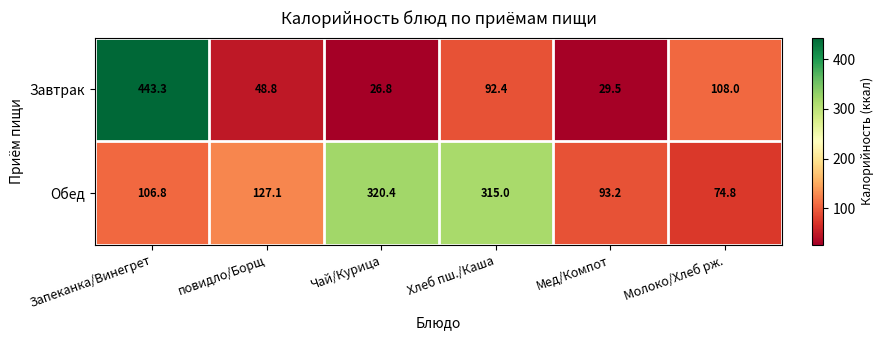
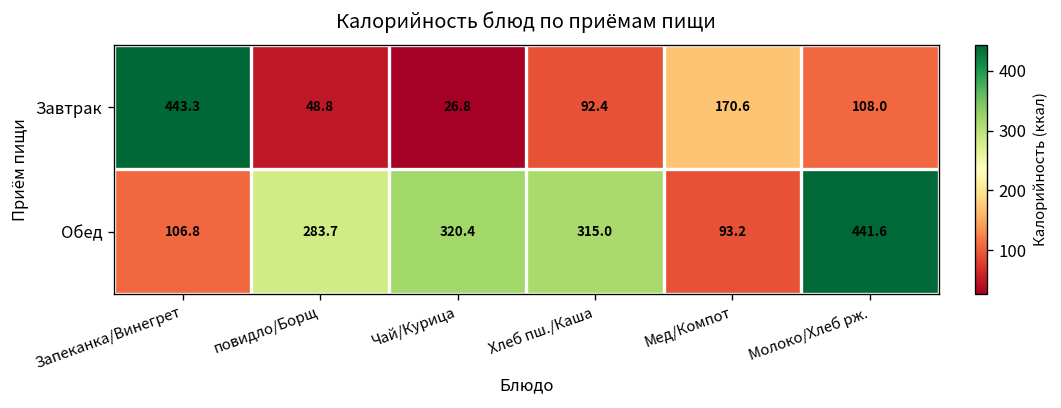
  {
    "Завтрак": {
      "Запеканка/Винегрет": 443.3,
      "повидло/Борщ": 48.8,
      "Чай/Курица": 26.8,
      "Хлеб пш./Каша": 92.4,
-     "Мед/Компот": 29.5,
+     "Мед/Компот": 170.6,
      "Молоко/Хлеб рж.": 108.0
    },
    "Обед": {
      "Запеканка/Винегрет": 106.8,
-     "повидло/Борщ": 127.1,
+     "повидло/Борщ": 283.7,
      "Чай/Курица": 320.4,
      "Хлеб пш./Каша": 315.0,
      "Мед/Компот": 93.2,
-     "Молоко/Хлеб рж.": 74.8
+     "Молоко/Хлеб рж.": 441.6
    }
  }
